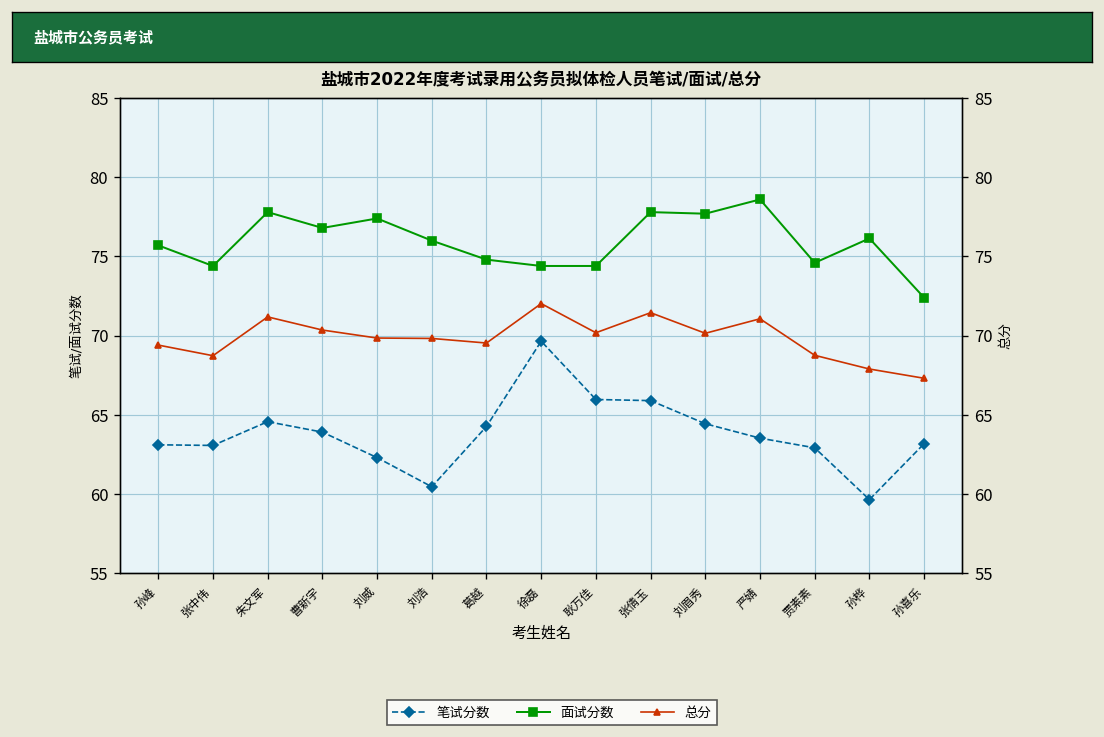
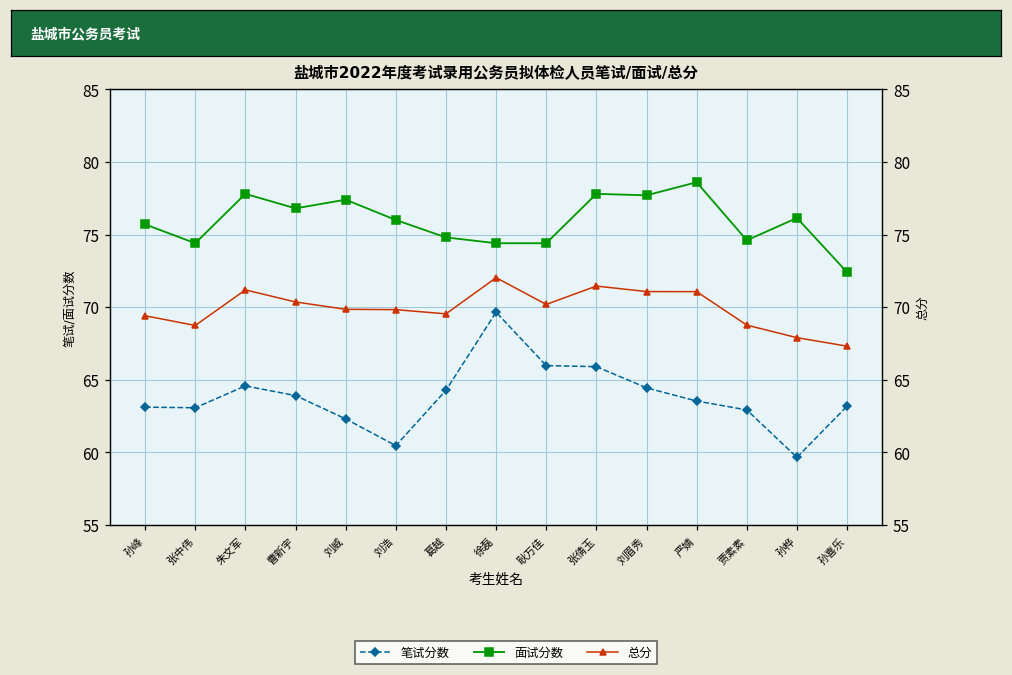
  {
    "笔试分数": {
      "孙峰": 63.1,
      "张中伟": 63.1,
      "朱文军": 64.6,
      "曹新宇": 63.9,
      "刘威": 62.3,
      "刘浩": 60.5,
      "葛越": 64.3,
      "徐磊": 69.7,
      "耿万佳": 66.0,
      "张倩玉": 65.9,
      "刘眉秀": 64.4,
      "严婧": 63.5,
      "贾素素": 62.9,
      "孙桦": 59.7,
      "孙喜乐": 63.2
    },
    "面试分数": {
      "孙峰": 75.7,
      "张中伟": 74.4,
      "朱文军": 77.8,
      "曹新宇": 76.8,
      "刘威": 77.4,
      "刘浩": 76.0,
      "葛越": 74.8,
      "徐磊": 74.4,
      "耿万佳": 74.4,
      "张倩玉": 77.8,
      "刘眉秀": 77.7,
      "严婧": 78.6,
      "贾素素": 74.6,
      "孙桦": 76.1,
      "孙喜乐": 72.4
    },
    "总分": {
      "孙峰": 69.4,
      "张中伟": 68.7,
      "朱文军": 71.2,
      "曹新宇": 70.4,
      "刘威": 69.9,
      "刘浩": 69.8,
      "葛越": 69.5,
      "徐磊": 72.0,
      "耿万佳": 70.2,
      "张倩玉": 71.5,
-     "刘眉秀": 70.2,
+     "刘眉秀": 71.1,
      "严婧": 71.1,
      "贾素素": 68.8,
      "孙桦": 67.9,
      "孙喜乐": 67.3
    }
  }
